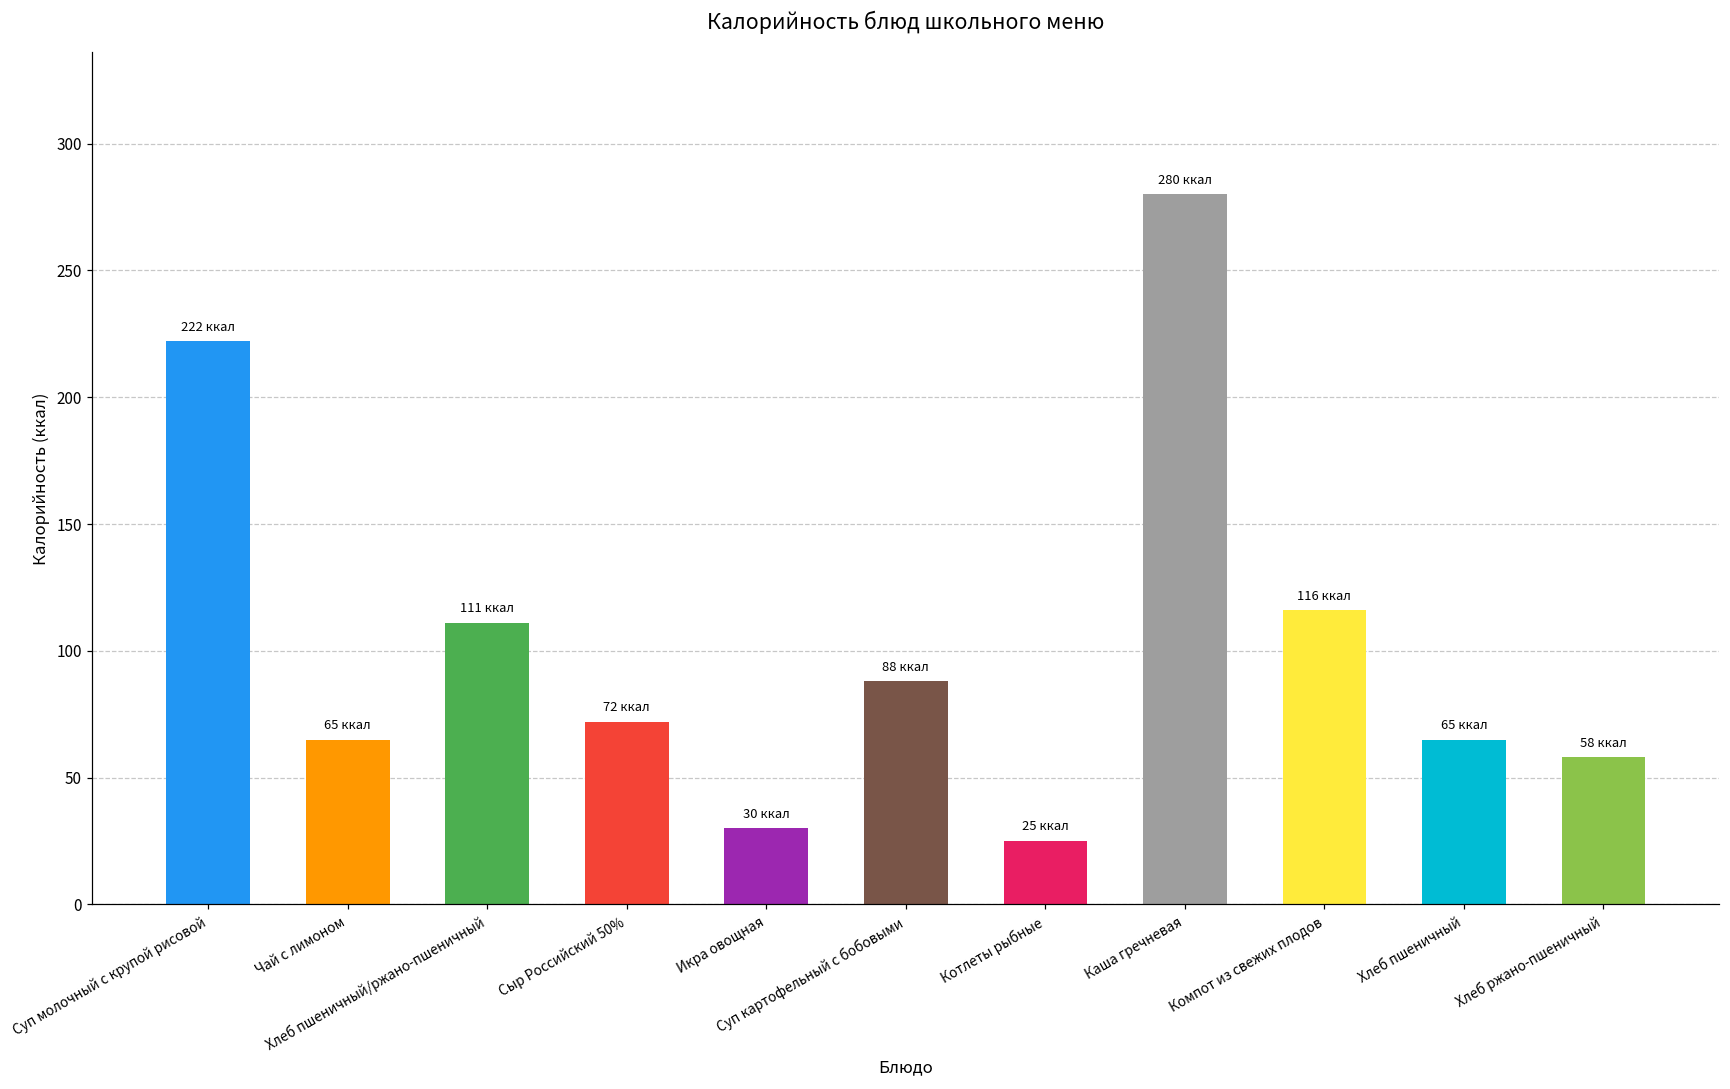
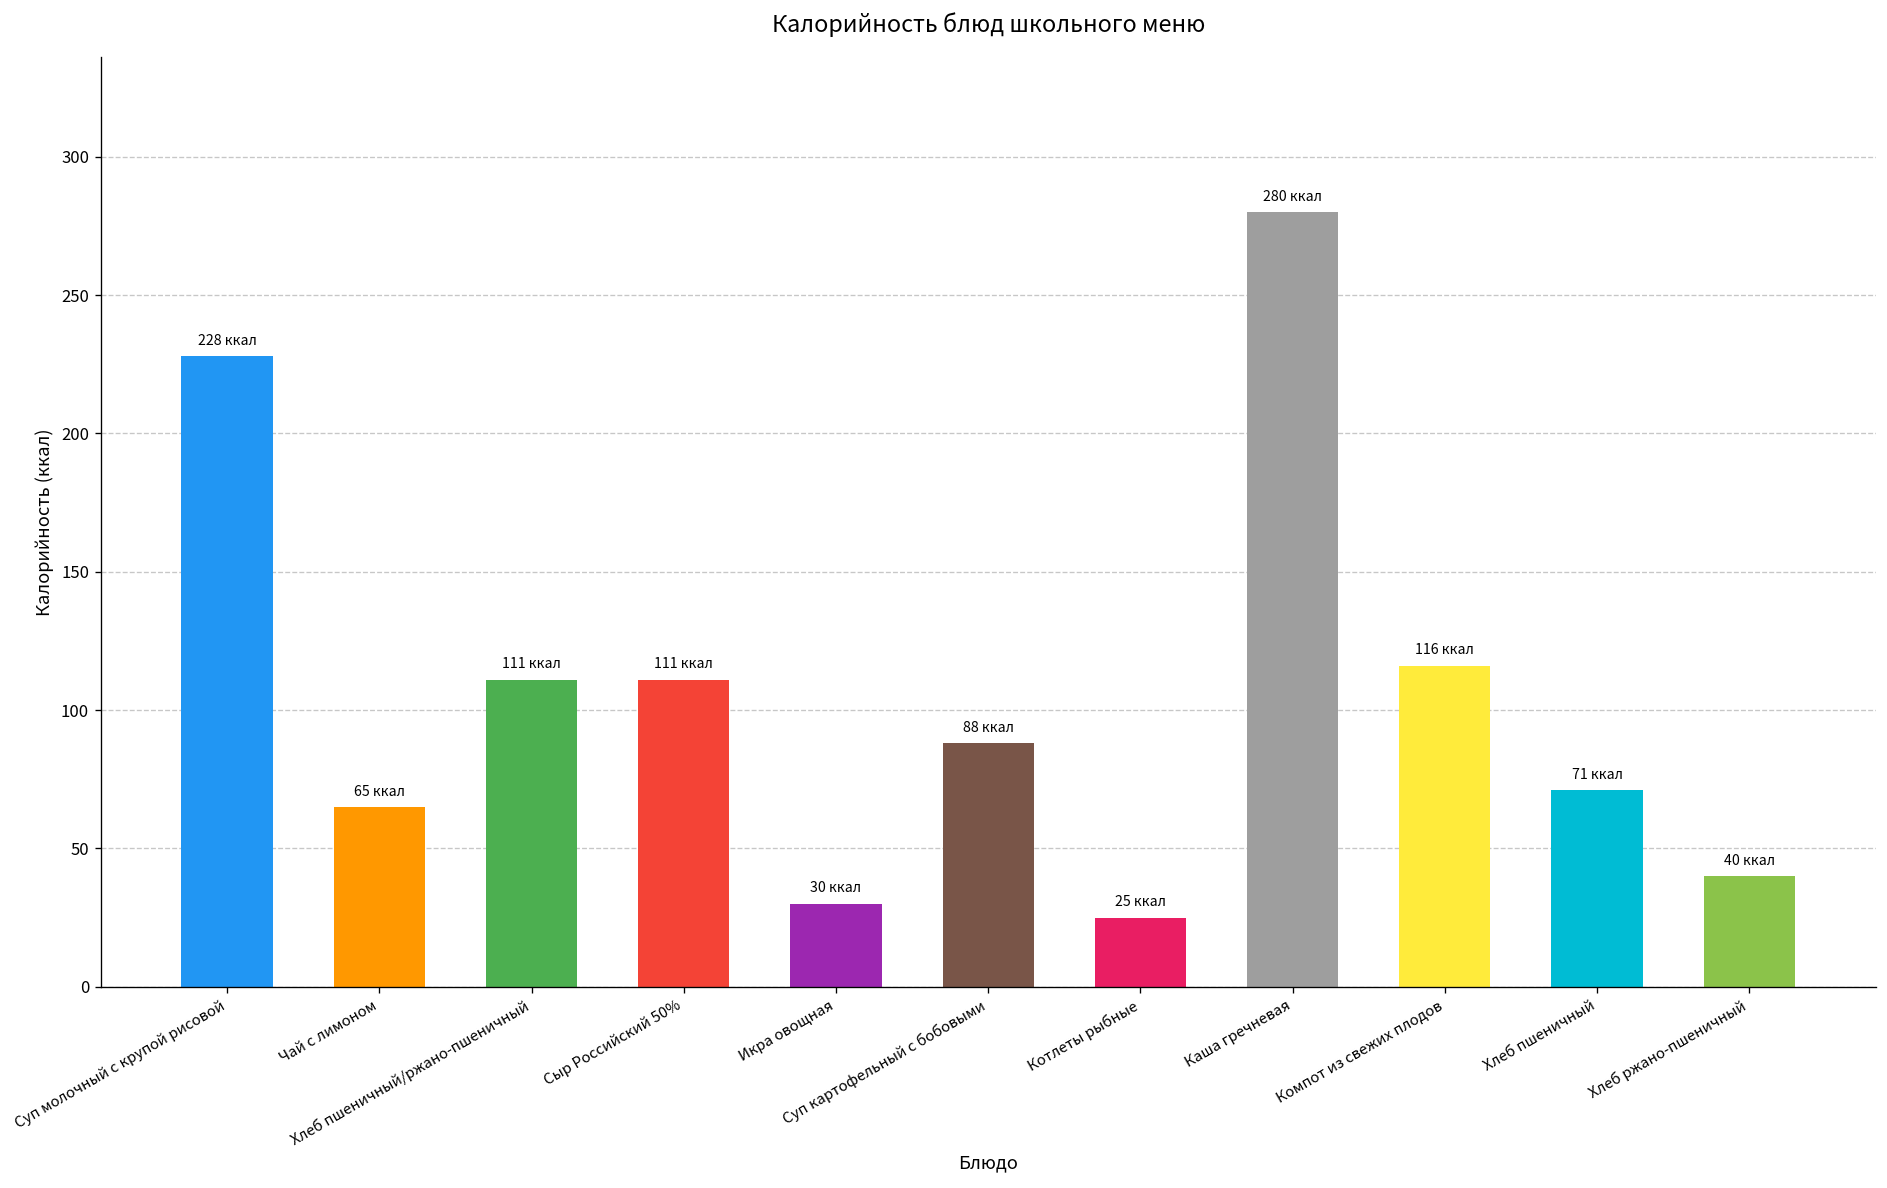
  {
-   "Суп молочный с крупой рисовой": 222,
+   "Суп молочный с крупой рисовой": 228,
    "Чай с лимоном": 65,
    "Хлеб пшеничный/ржано-пшеничный": 111,
-   "Сыр Российский 50%": 72,
+   "Сыр Российский 50%": 111,
    "Икра овощная": 30,
    "Суп картофельный с бобовыми": 88,
    "Котлеты рыбные": 25,
    "Каша гречневая": 280,
    "Компот из свежих плодов": 116,
-   "Хлеб пшеничный": 65,
-   "Хлеб ржано-пшеничный": 58
+   "Хлеб пшеничный": 71,
+   "Хлеб ржано-пшеничный": 40
  }
